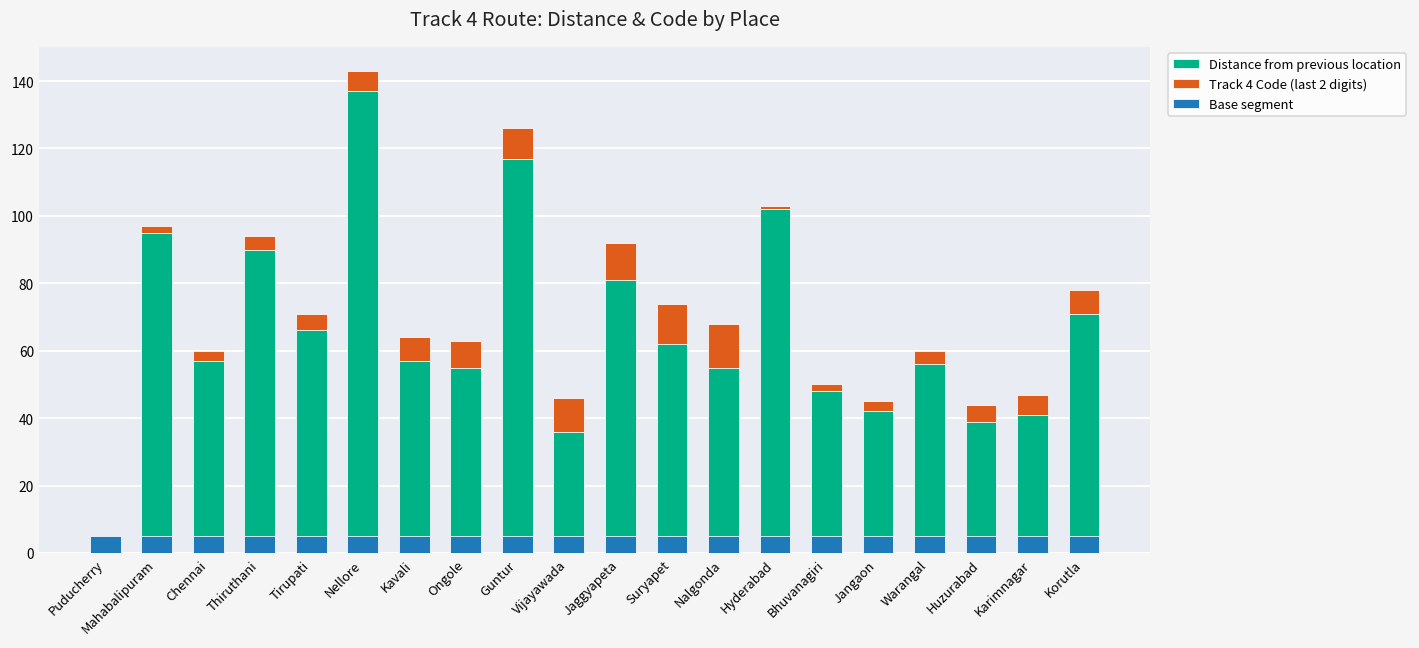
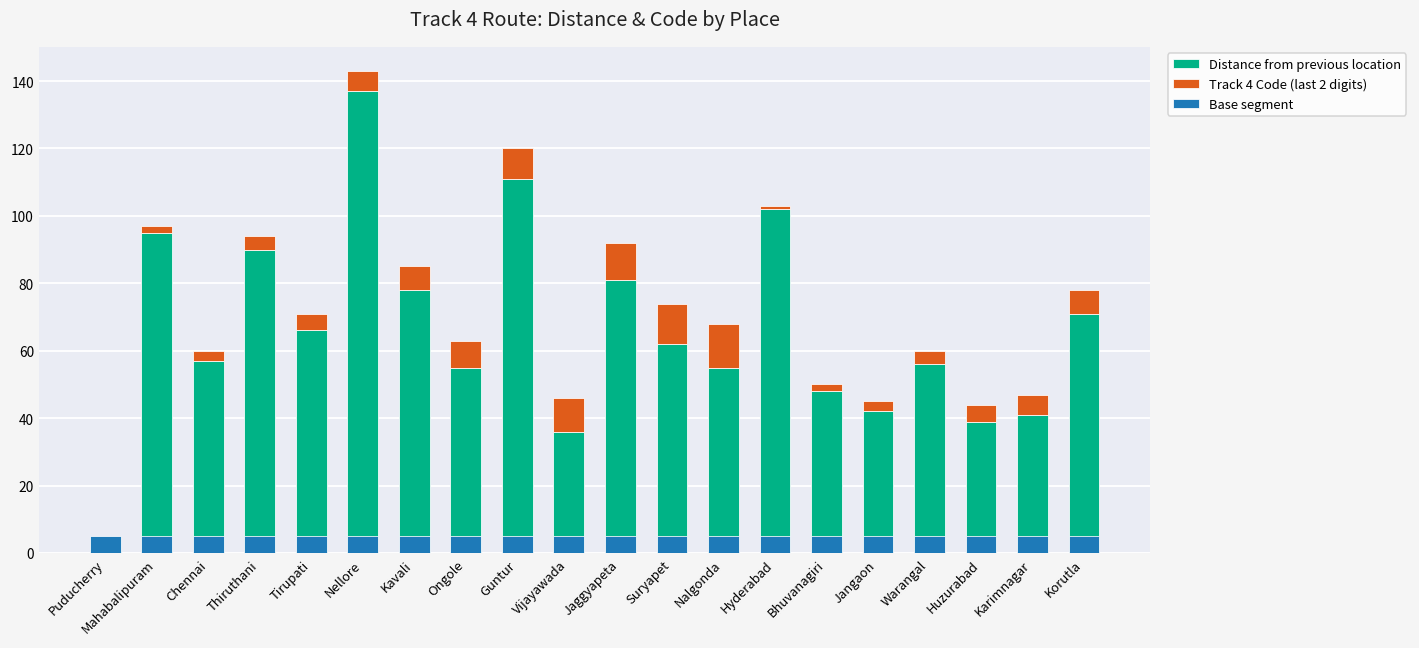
  {
    "Distance from previous location": {
      "Puducherry": 0,
      "Mahabalipuram": 95,
      "Chennai": 57,
      "Thiruthani": 90,
      "Tirupati": 66,
      "Nellore": 137,
-     "Kavali": 57,
+     "Kavali": 78,
      "Ongole": 55,
-     "Guntur": 117,
+     "Guntur": 111,
      "Vijayawada": 36,
      "Jaggyapeta": 81,
      "Suryapet": 62,
      "Nalgonda": 55,
      "Hyderabad": 102,
      "Bhuvanagiri": 48,
      "Jangaon": 42,
      "Warangal": 56,
      "Huzurabad": 39,
      "Karimnagar": 41,
      "Korutla": 71
    },
    "Track 4 Code (last 2 digits)": {
      "Mahabalipuram": 2,
      "Chennai": 3,
      "Thiruthani": 4,
      "Tirupati": 5,
      "Nellore": 6,
      "Kavali": 7,
      "Ongole": 8,
      "Guntur": 9,
      "Vijayawada": 10,
      "Jaggyapeta": 11,
      "Suryapet": 12,
      "Nalgonda": 13,
      "Hyderabad": 1,
      "Bhuvanagiri": 2,
      "Jangaon": 3,
      "Warangal": 4,
      "Huzurabad": 5,
      "Karimnagar": 6,
      "Korutla": 7
    },
    "Base segment": {
      "Puducherry": 5
    }
  }
